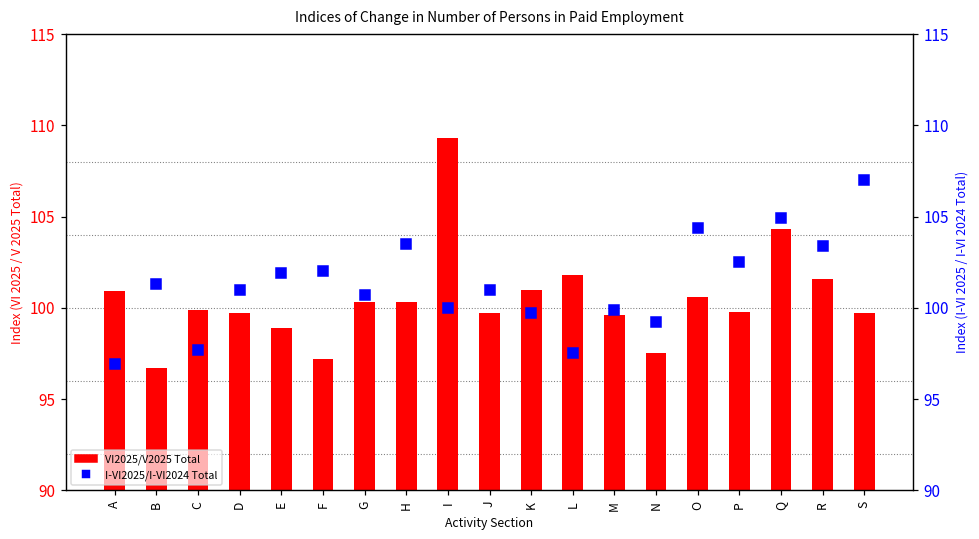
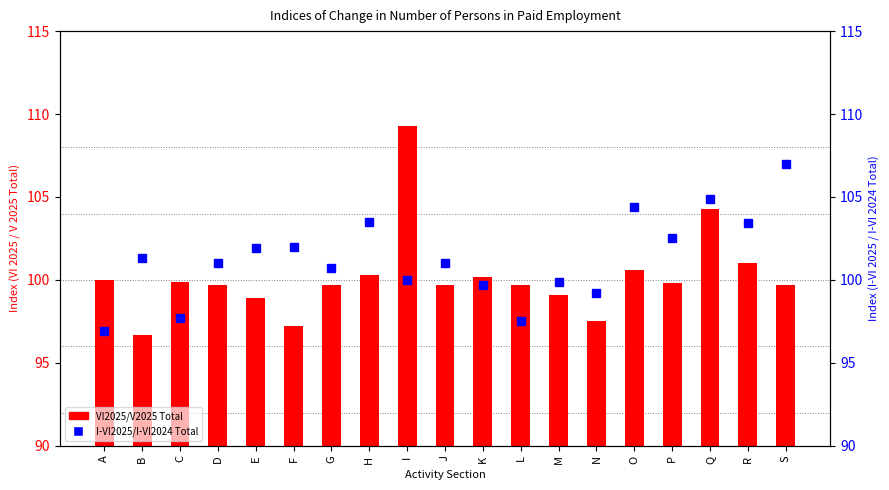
  {
    "VI2025/V2025 Total": {
-     "A": 100.9,
+     "A": 100.0,
      "B": 96.7,
      "C": 99.9,
      "D": 99.7,
      "E": 98.9,
      "F": 97.2,
-     "G": 100.3,
+     "G": 99.7,
      "H": 100.3,
      "J": 99.7,
-     "K": 101.0,
-     "L": 101.8,
-     "M": 99.6,
+     "K": 100.2,
+     "L": 99.7,
+     "M": 99.1,
      "N": 97.5,
      "O": 100.6,
      "P": 99.8,
      "Q": 104.3,
-     "R": 101.6,
+     "R": 101.0,
      "S": 99.7
    }
  }
